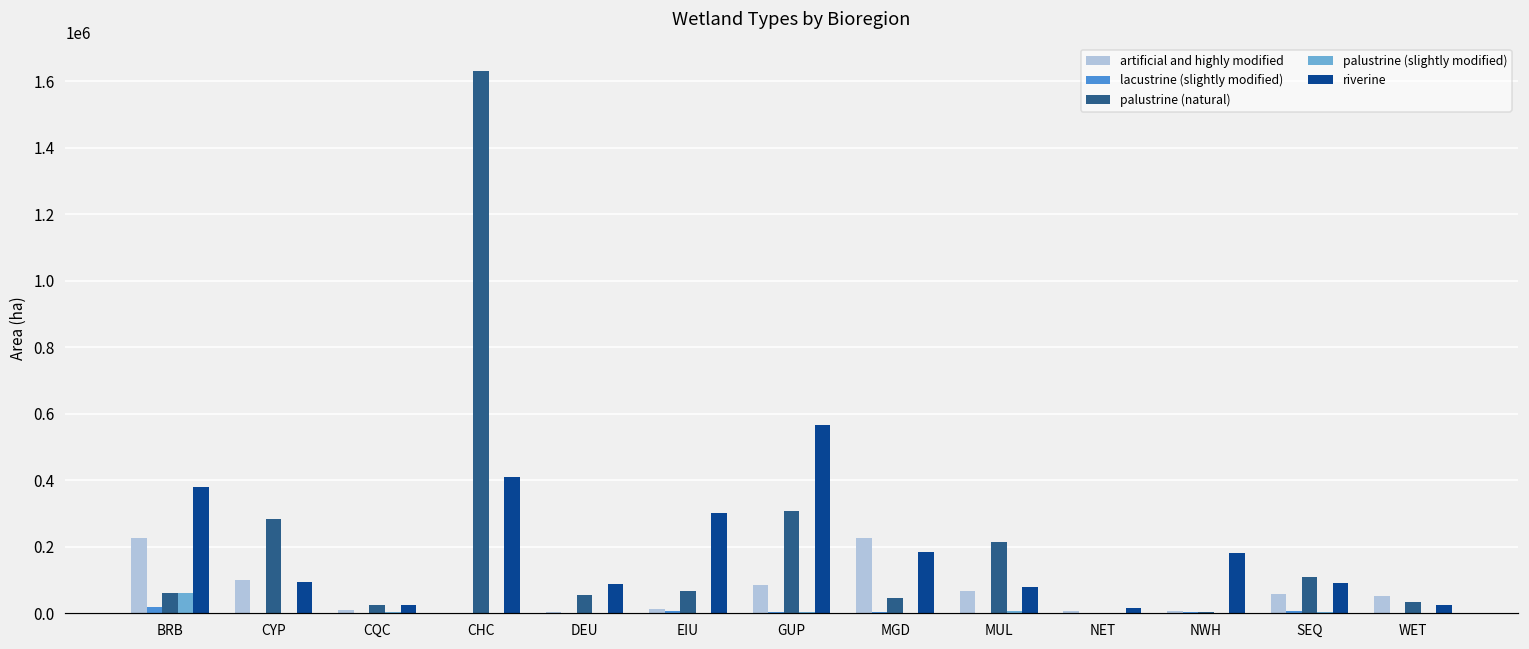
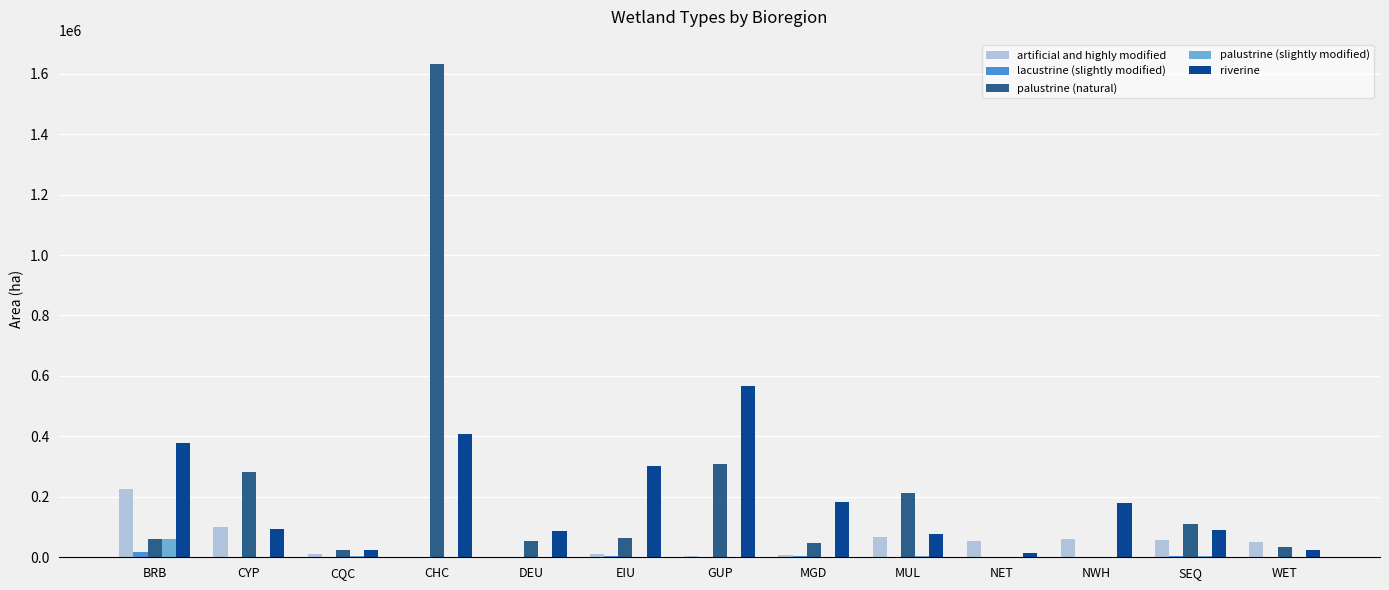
  {
    "artificial and highly modified": {
      "BRB": 220000,
      "CYP": 100000,
      "CQC": 10000,
      "EIU": 10000,
-     "GUP": 90000,
-     "MGD": 230000,
+     "GUP": 10000,
+     "MGD": 10000,
      "MUL": 70000,
-     "NET": 0,
-     "NWH": 10000,
+     "NET": 60000,
+     "NWH": 60000,
      "SEQ": 60000,
      "WET": 50000
    }
  }
